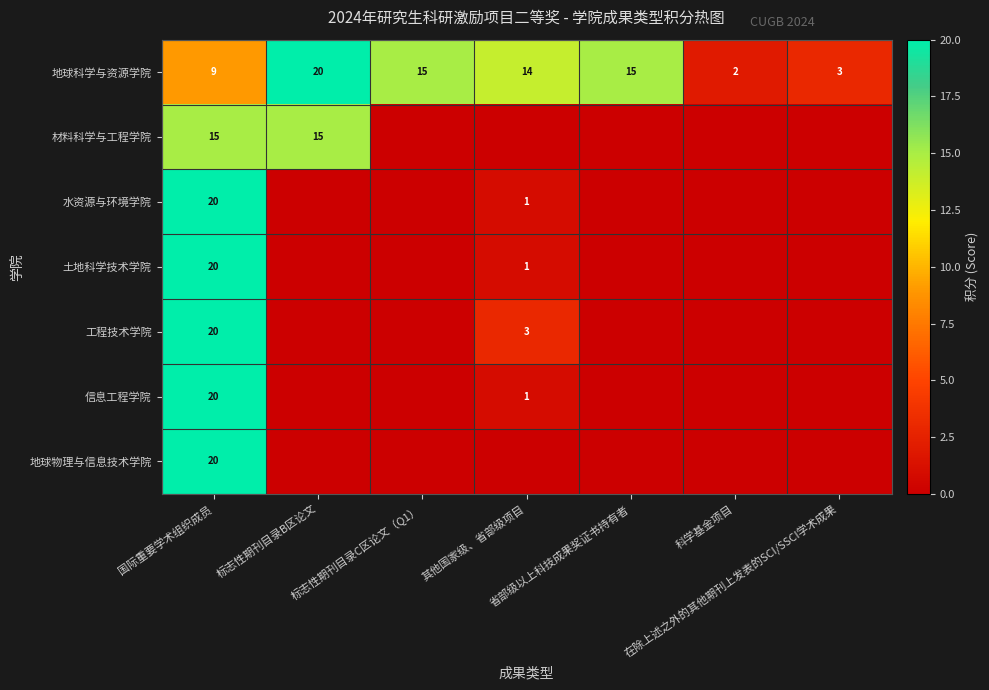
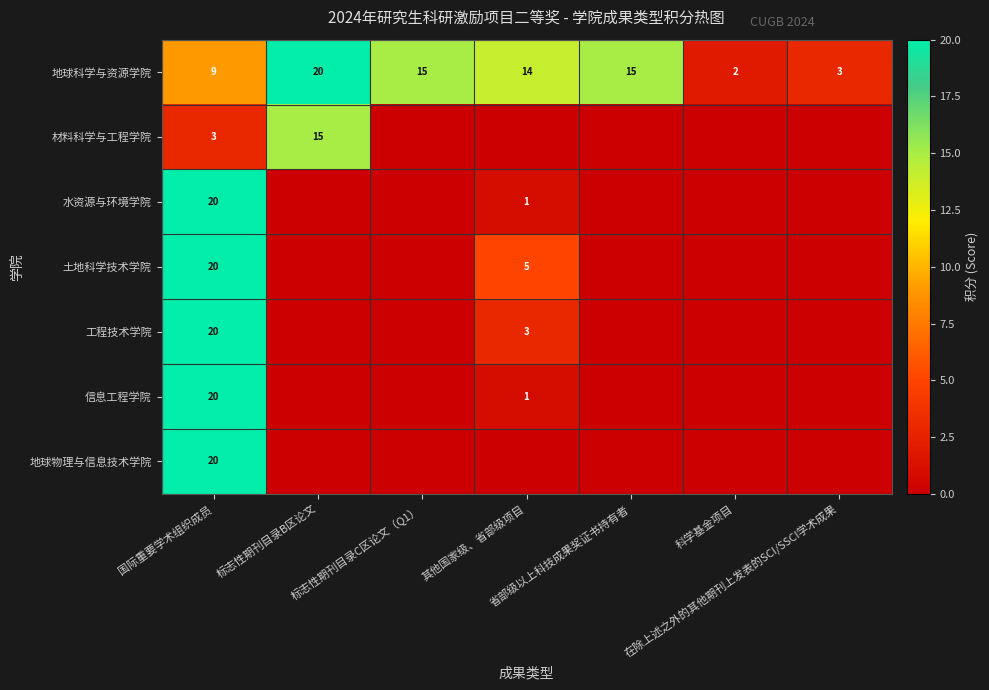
  {
    "地球科学与资源学院": {
      "国际重要学术组织成员": 9,
      "标志性期刊目录B区论文": 20,
      "标志性期刊目录C区论文（Q1）": 15,
      "其他国家级、省部级项目": 14,
      "省部级以上科技成果奖证书持有者": 15,
      "科学基金项目": 2,
      "在除上述之外的其他期刊上发表的SCI/SSCI学术成果": 3
    },
    "材料科学与工程学院": {
-     "国际重要学术组织成员": 15,
+     "国际重要学术组织成员": 3,
      "标志性期刊目录B区论文": 15
    },
    "水资源与环境学院": {
      "国际重要学术组织成员": 20,
      "其他国家级、省部级项目": 1
    },
    "土地科学技术学院": {
      "国际重要学术组织成员": 20,
-     "其他国家级、省部级项目": 1
+     "其他国家级、省部级项目": 5
    },
    "工程技术学院": {
      "国际重要学术组织成员": 20,
      "其他国家级、省部级项目": 3
    },
    "信息工程学院": {
      "国际重要学术组织成员": 20,
      "其他国家级、省部级项目": 1
    },
    "地球物理与信息技术学院": {
      "国际重要学术组织成员": 20
    }
  }
